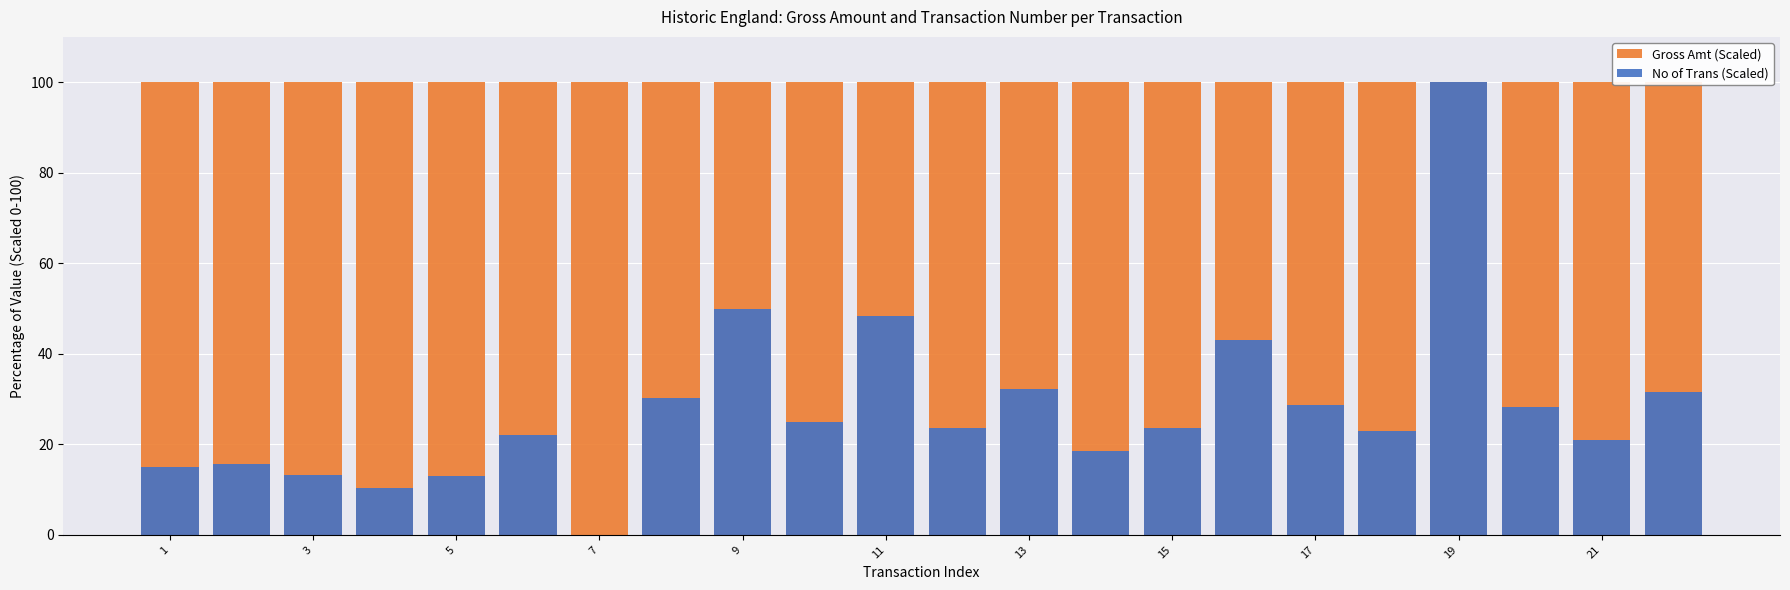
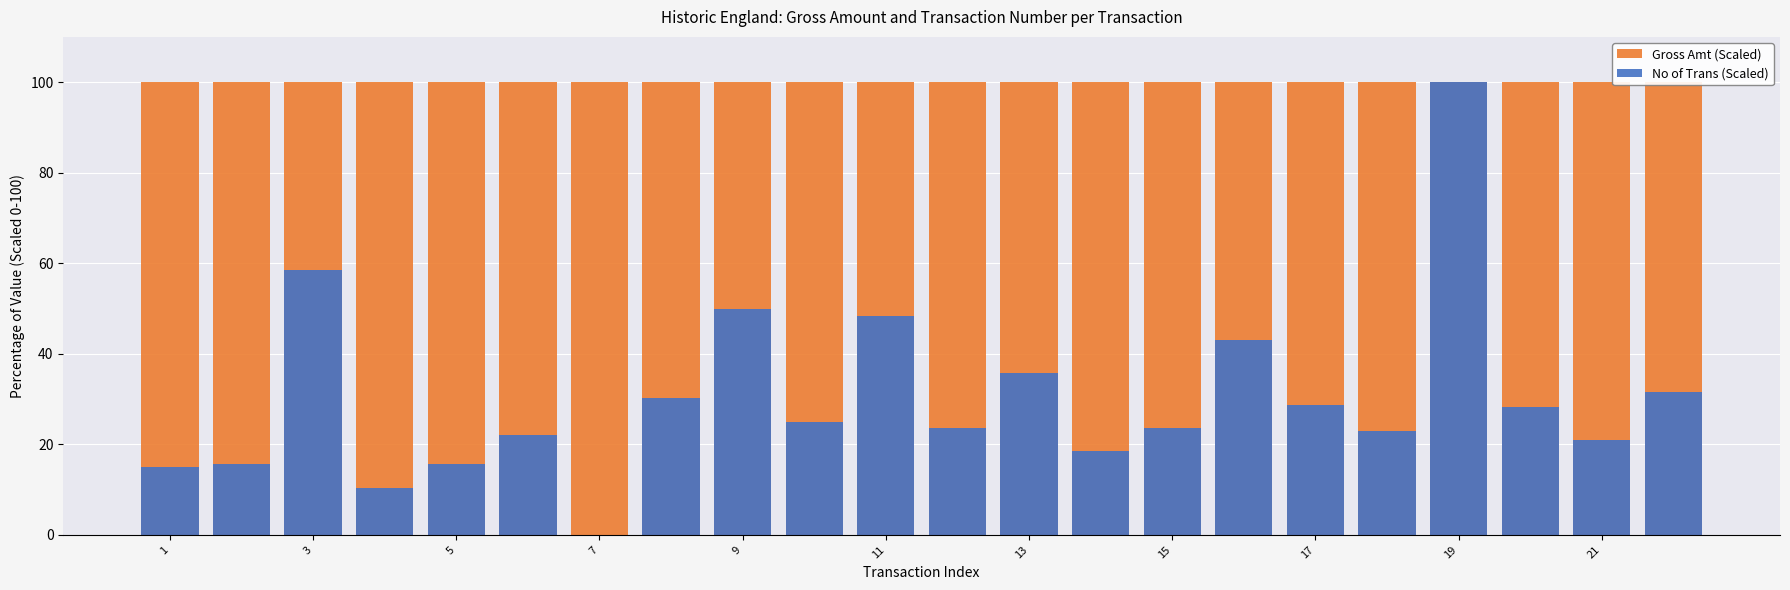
  {
    "Gross Amt (Scaled)": {
      "1": 100,
      "3": 100,
      "5": 100,
      "7": 100,
      "9": 100,
      "11": 100,
      "13": 100,
      "15": 100,
      "17": 100,
      "19": 100,
      "21": 100
    },
    "No of Trans (Scaled)": {
-     "3": 13,
-     "5": 13,
+     "3": 58,
+     "5": 16,
      "7": 0,
-     "13": 32,
+     "13": 36,
      "19": 100
    }
  }
